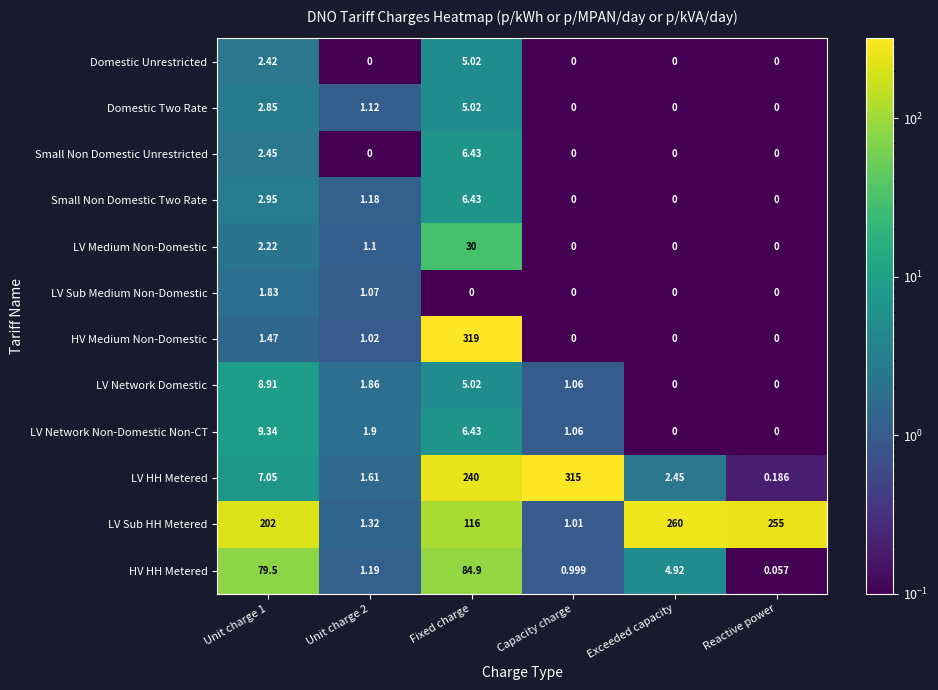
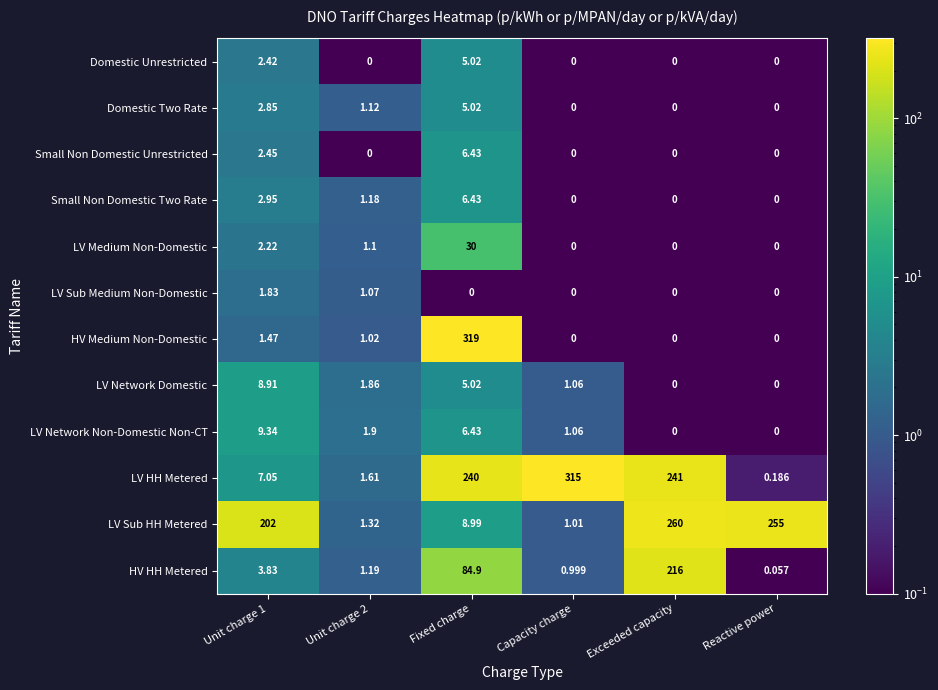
  {
    "Domestic Unrestricted": {
      "Unit charge 1": 2.42,
      "Unit charge 2": 0,
      "Fixed charge": 5.02,
      "Capacity charge": 0,
      "Exceeded capacity": 0,
      "Reactive power": 0
    },
    "Domestic Two Rate": {
      "Unit charge 1": 2.85,
      "Unit charge 2": 1.12,
      "Fixed charge": 5.02,
      "Capacity charge": 0,
      "Exceeded capacity": 0,
      "Reactive power": 0
    },
    "Small Non Domestic Unrestricted": {
      "Unit charge 1": 2.45,
      "Unit charge 2": 0,
      "Fixed charge": 6.43,
      "Capacity charge": 0,
      "Exceeded capacity": 0,
      "Reactive power": 0
    },
    "Small Non Domestic Two Rate": {
      "Unit charge 1": 2.95,
      "Unit charge 2": 1.18,
      "Fixed charge": 6.43,
      "Capacity charge": 0,
      "Exceeded capacity": 0,
      "Reactive power": 0
    },
    "LV Medium Non-Domestic": {
      "Unit charge 1": 2.22,
      "Unit charge 2": 1.1,
      "Fixed charge": 30,
      "Capacity charge": 0,
      "Exceeded capacity": 0,
      "Reactive power": 0
    },
    "LV Sub Medium Non-Domestic": {
      "Unit charge 1": 1.83,
      "Unit charge 2": 1.07,
      "Fixed charge": 0,
      "Capacity charge": 0,
      "Exceeded capacity": 0,
      "Reactive power": 0
    },
    "HV Medium Non-Domestic": {
      "Unit charge 1": 1.47,
      "Unit charge 2": 1.02,
      "Fixed charge": 319,
      "Capacity charge": 0,
      "Exceeded capacity": 0,
      "Reactive power": 0
    },
    "LV Network Domestic": {
      "Unit charge 1": 8.91,
      "Unit charge 2": 1.86,
      "Fixed charge": 5.02,
      "Capacity charge": 1.06,
      "Exceeded capacity": 0,
      "Reactive power": 0
    },
    "LV Network Non-Domestic Non-CT": {
      "Unit charge 1": 9.34,
      "Unit charge 2": 1.9,
      "Fixed charge": 6.43,
      "Capacity charge": 1.06,
      "Exceeded capacity": 0,
      "Reactive power": 0
    },
    "LV HH Metered": {
      "Unit charge 1": 7.05,
      "Unit charge 2": 1.61,
      "Fixed charge": 240,
      "Capacity charge": 315,
-     "Exceeded capacity": 2.45,
+     "Exceeded capacity": 241,
      "Reactive power": 0.186
    },
    "LV Sub HH Metered": {
      "Unit charge 1": 202,
      "Unit charge 2": 1.32,
-     "Fixed charge": 116,
+     "Fixed charge": 8.99,
      "Capacity charge": 1.01,
      "Exceeded capacity": 260,
      "Reactive power": 255
    },
    "HV HH Metered": {
-     "Unit charge 1": 79.5,
+     "Unit charge 1": 3.83,
      "Unit charge 2": 1.19,
      "Fixed charge": 84.9,
      "Capacity charge": 0.999,
-     "Exceeded capacity": 4.92,
+     "Exceeded capacity": 216,
      "Reactive power": 0.057
    }
  }
